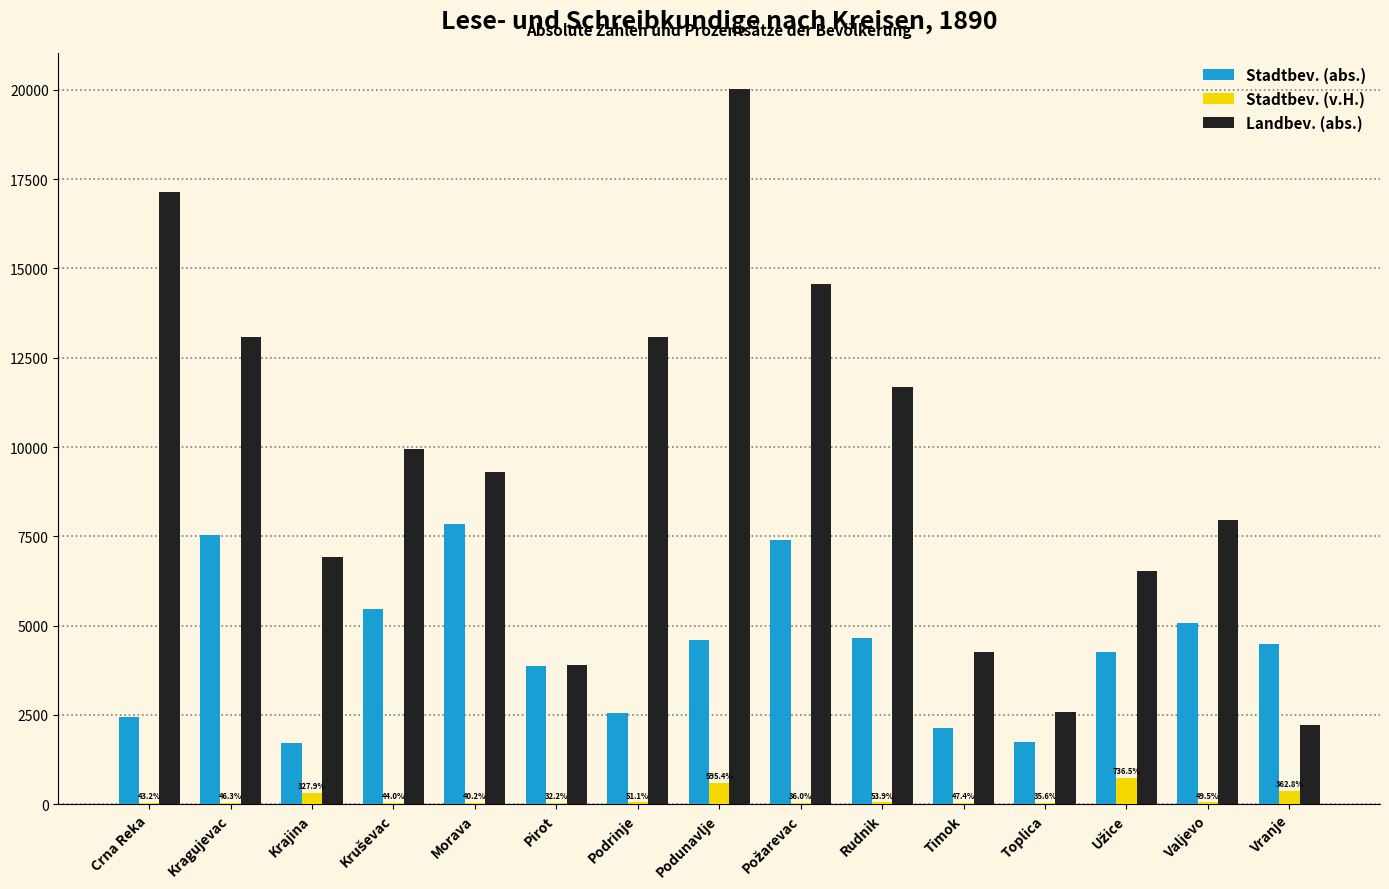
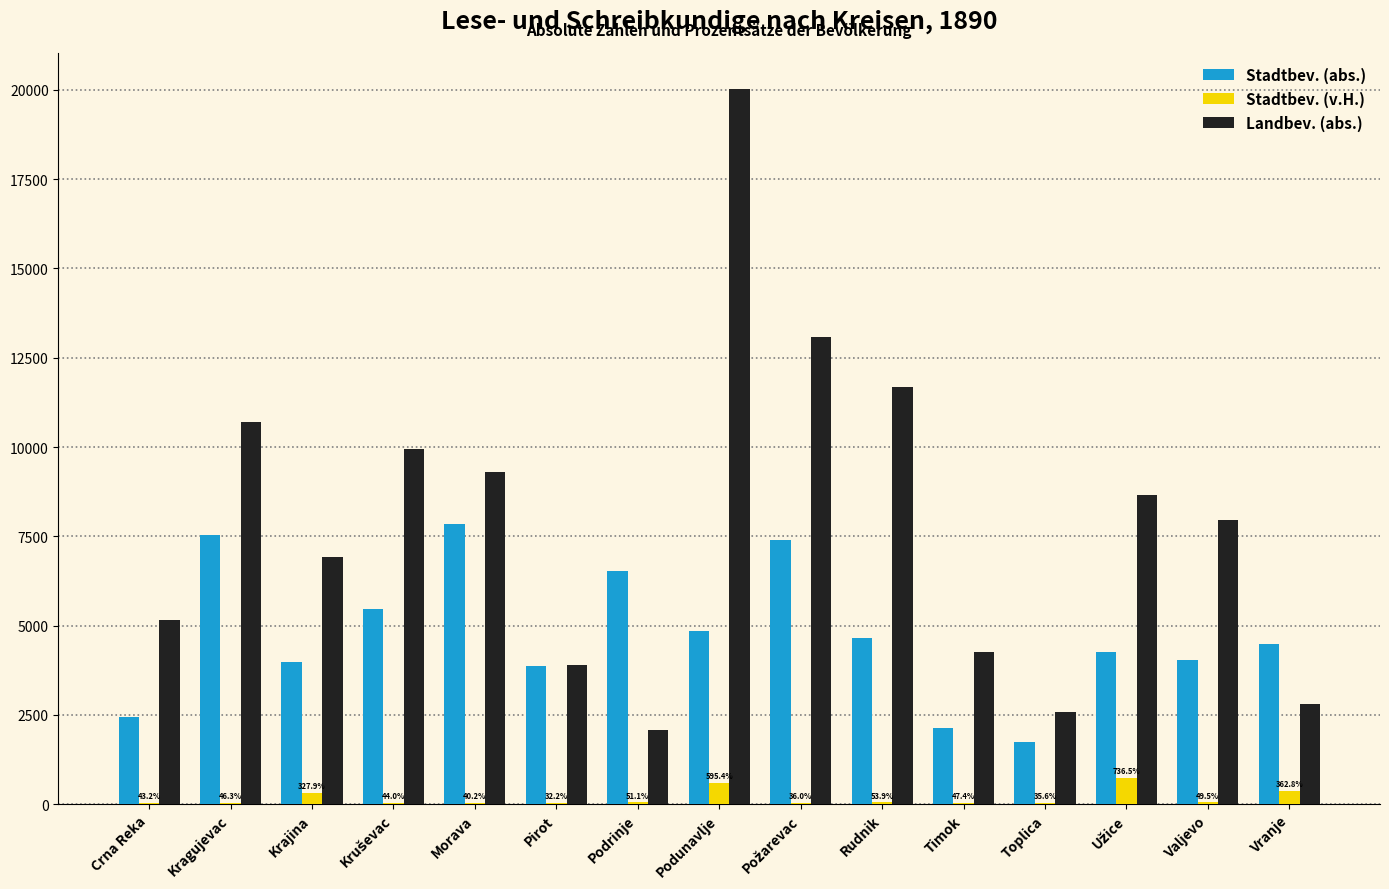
  {
    "Stadtbev. (abs.)": {
      "Crna Reka": "2500",
      "Kragujevac": "7500",
-     "Krajina": "1700",
+     "Krajina": "4000",
      "Kruševac": "5500",
      "Morava": "7800",
      "Pirot": "3900",
-     "Podrinje": "2600",
-     "Podunavlje": "4600",
+     "Podrinje": "6500",
+     "Podunavlje": "4800",
      "Požarevac": "7400",
      "Rudnik": "4700",
      "Timok": "2100",
      "Toplica": "1700",
      "Užice": "4300",
-     "Valjevo": "5100",
+     "Valjevo": "4000",
      "Vranje": "4500"
    },
    "Stadtbev. (v.H.)": {
      "Crna Reka": "43.2%",
      "Kragujevac": "46.3%",
      "Krajina": "327.9%",
      "Kruševac": "44.0%",
      "Morava": "40.2%",
      "Pirot": "32.2%",
      "Podrinje": "51.1%",
      "Podunavlje": "595.4%",
      "Požarevac": "36.0%",
      "Rudnik": "53.9%",
      "Timok": "47.4%",
      "Toplica": "35.6%",
      "Užice": "736.5%",
      "Valjevo": "49.5%",
      "Vranje": "362.8%"
    },
    "Landbev. (abs.)": {
-     "Crna Reka": "17100",
-     "Kragujevac": "13100",
+     "Crna Reka": "5200",
+     "Kragujevac": "10700",
      "Krajina": "6900",
      "Kruševac": "9900",
      "Morava": "9300",
      "Pirot": "3900",
-     "Podrinje": "13100",
+     "Podrinje": "2100",
      "Podunavlje": "20000",
-     "Požarevac": "14600",
+     "Požarevac": "13100",
      "Rudnik": "11700",
      "Timok": "4300",
      "Toplica": "2600",
-     "Užice": "6500",
+     "Užice": "8700",
      "Valjevo": "7900",
-     "Vranje": "2200"
+     "Vranje": "2800"
    }
  }
